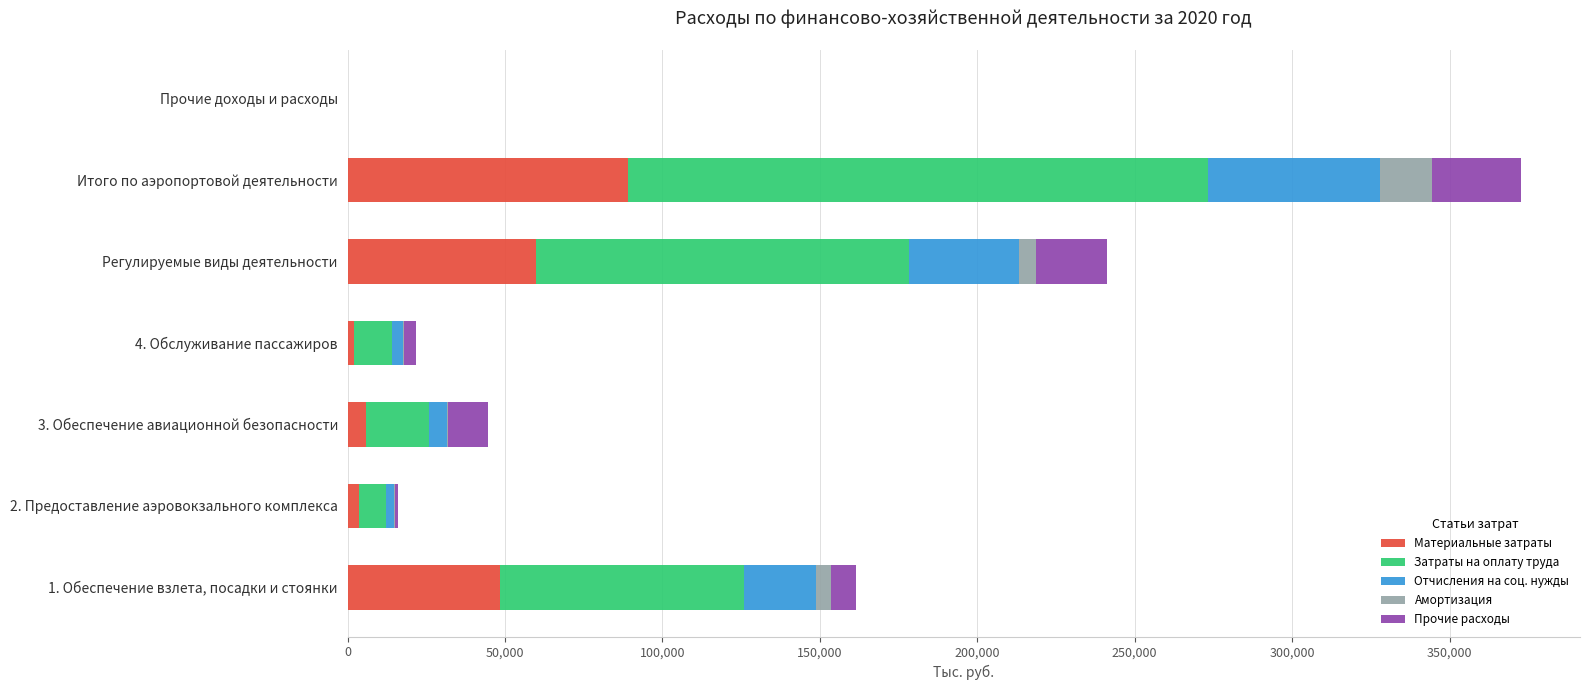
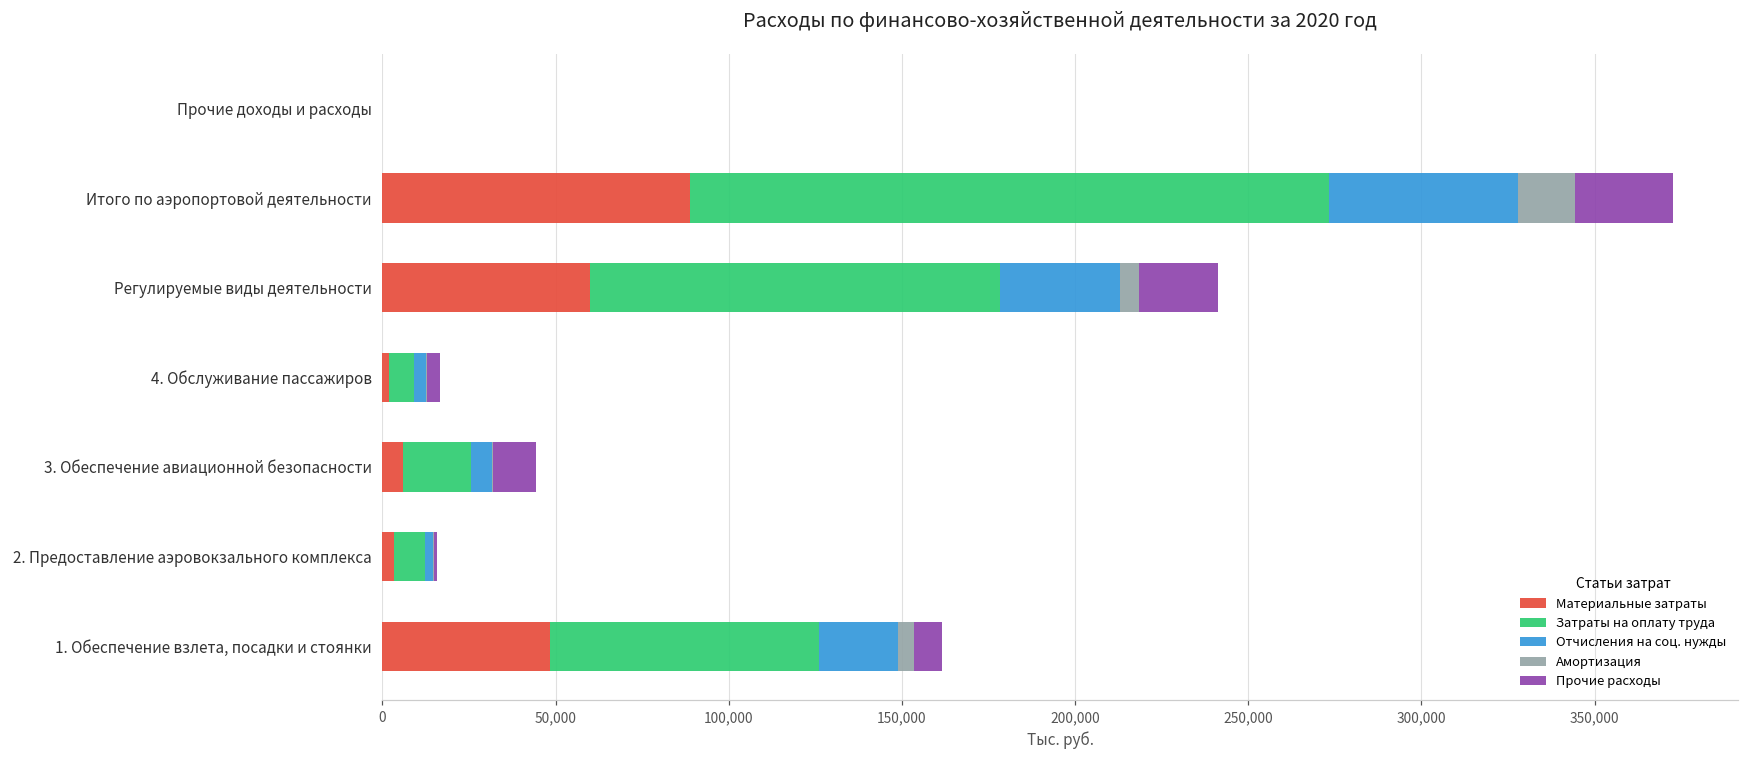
  {
    "Материальные затраты": {
      "Прочие доходы и расходы": "0",
      "Итого по аэропортовой деятельности": "89,000",
      "Регулируемые виды деятельности": "60,000",
      "4. Обслуживание пассажиров": "2,000",
      "3. Обеспечение авиационной безопасности": "6,000",
      "2. Предоставление аэровокзального комплекса": "3,000",
      "1. Обеспечение взлета, посадки и стоянки": "48,000"
    },
    "Затраты на оплату труда": {
      "Прочие доходы и расходы": "0",
      "Итого по аэропортовой деятельности": "184,000",
      "Регулируемые виды деятельности": "118,000",
-     "4. Обслуживание пассажиров": "12,000",
+     "4. Обслуживание пассажиров": "7,000",
      "3. Обеспечение авиационной безопасности": "20,000",
      "2. Предоставление аэровокзального комплекса": "9,000",
      "1. Обеспечение взлета, посадки и стоянки": "78,000"
    },
    "Отчисления на соц. нужды": {
      "Прочие доходы и расходы": "0",
      "Итого по аэропортовой деятельности": "55,000",
      "Регулируемые виды деятельности": "35,000",
      "4. Обслуживание пассажиров": "4,000",
      "3. Обеспечение авиационной безопасности": "6,000",
      "2. Предоставление аэровокзального комплекса": "3,000",
      "1. Обеспечение взлета, посадки и стоянки": "23,000"
    },
    "Амортизация": {
      "Прочие доходы и расходы": "0",
      "Итого по аэропортовой деятельности": "16,000",
      "Регулируемые виды деятельности": "5,000",
      "1. Обеспечение взлета, посадки и стоянки": "5,000"
    },
    "Прочие расходы": {
      "Прочие доходы и расходы": "0",
      "Итого по аэропортовой деятельности": "28,000",
      "Регулируемые виды деятельности": "23,000",
      "4. Обслуживание пассажиров": "4,000",
      "3. Обеспечение авиационной безопасности": "13,000",
      "2. Предоставление аэровокзального комплекса": "1,000",
      "1. Обеспечение взлета, посадки и стоянки": "8,000"
    }
  }
